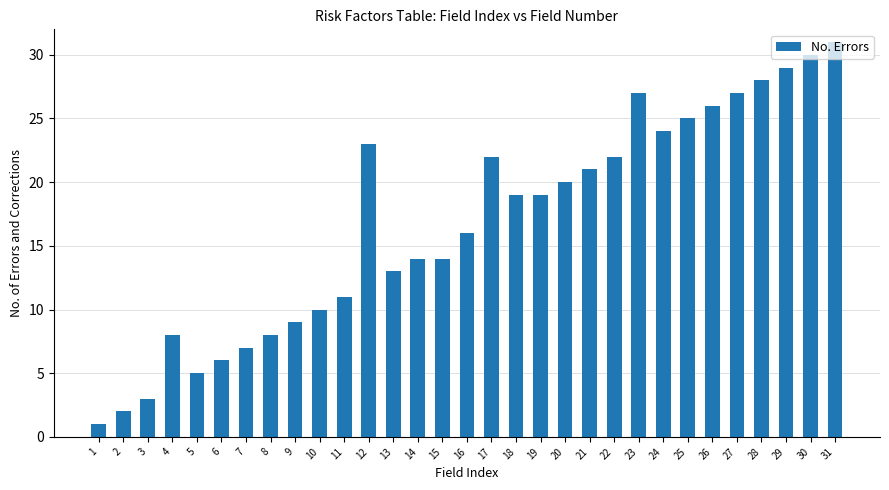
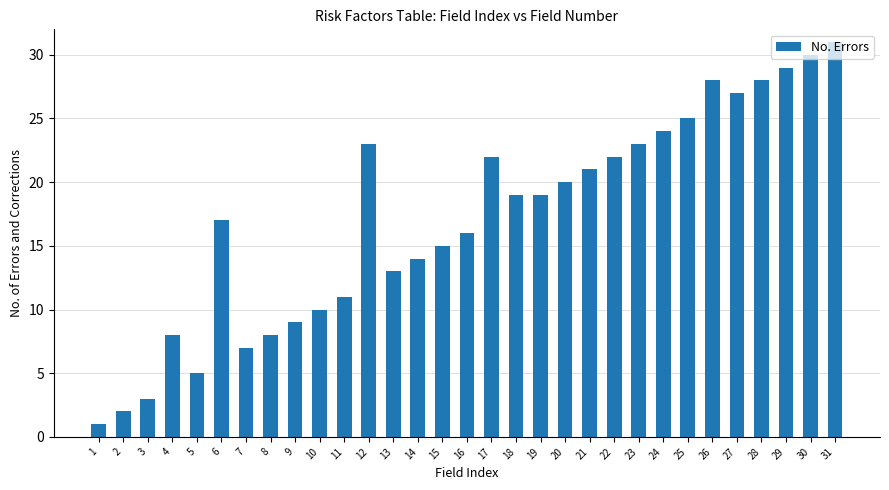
  {
    "1": 1,
    "2": 2,
    "3": 3,
    "4": 8,
    "5": 5,
-   "6": 6,
+   "6": 17,
    "7": 7,
    "8": 8,
    "9": 9,
    "10": 10,
    "11": 11,
    "12": 23,
    "13": 13,
    "14": 14,
-   "15": 14,
+   "15": 15,
    "16": 16,
    "17": 22,
    "18": 19,
    "19": 19,
    "20": 20,
    "21": 21,
    "22": 22,
-   "23": 27,
+   "23": 23,
    "24": 24,
    "25": 25,
-   "26": 26,
+   "26": 28,
    "27": 27,
    "28": 28,
    "29": 29
  }
